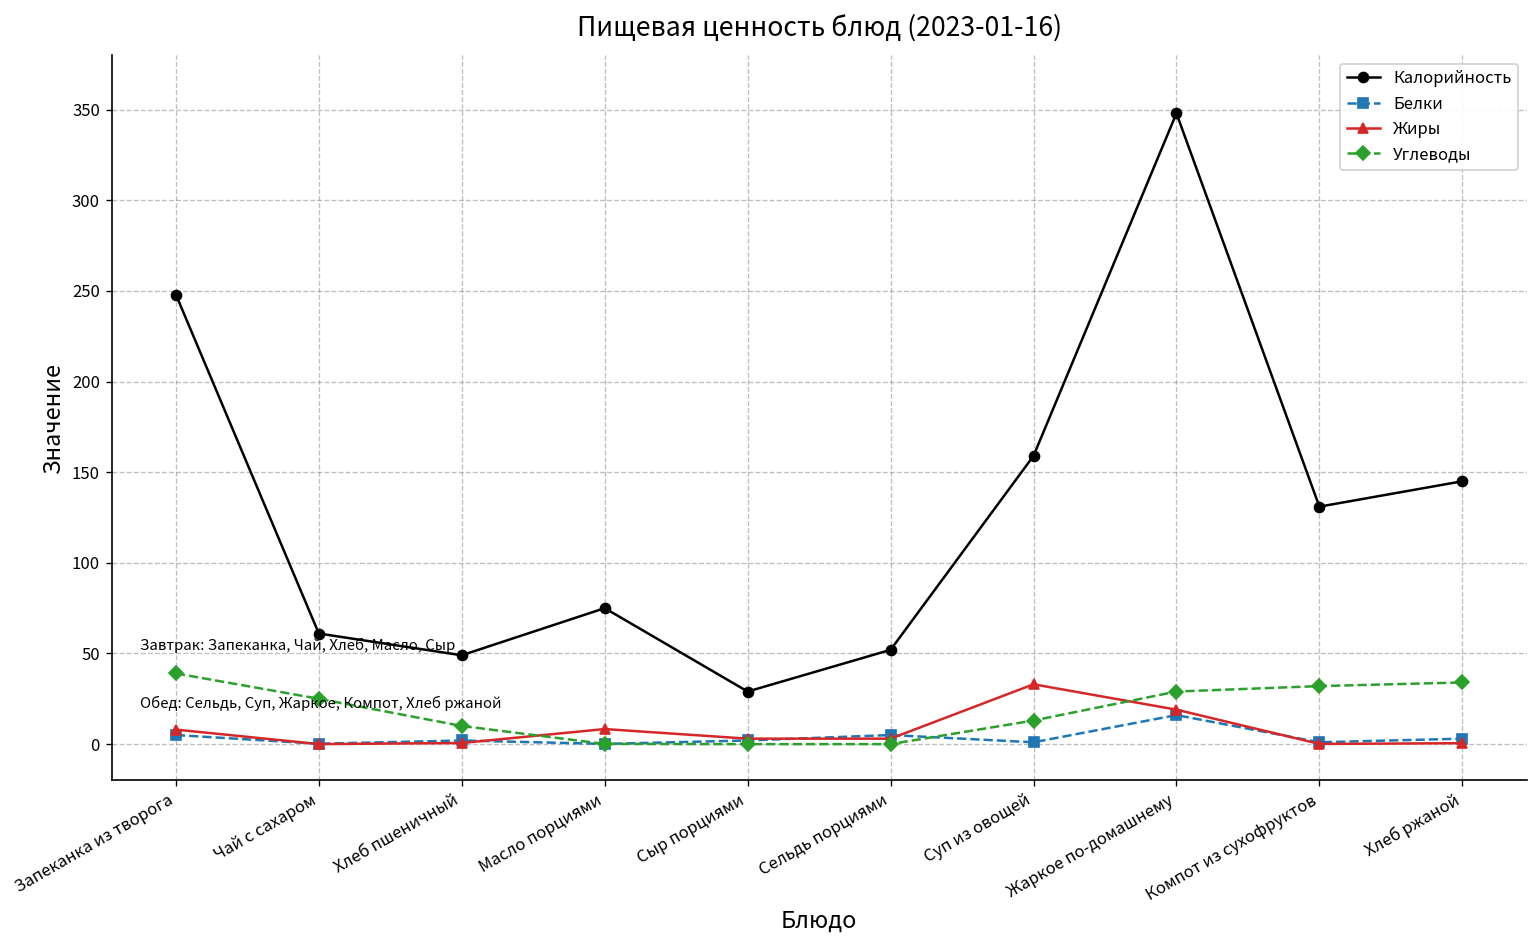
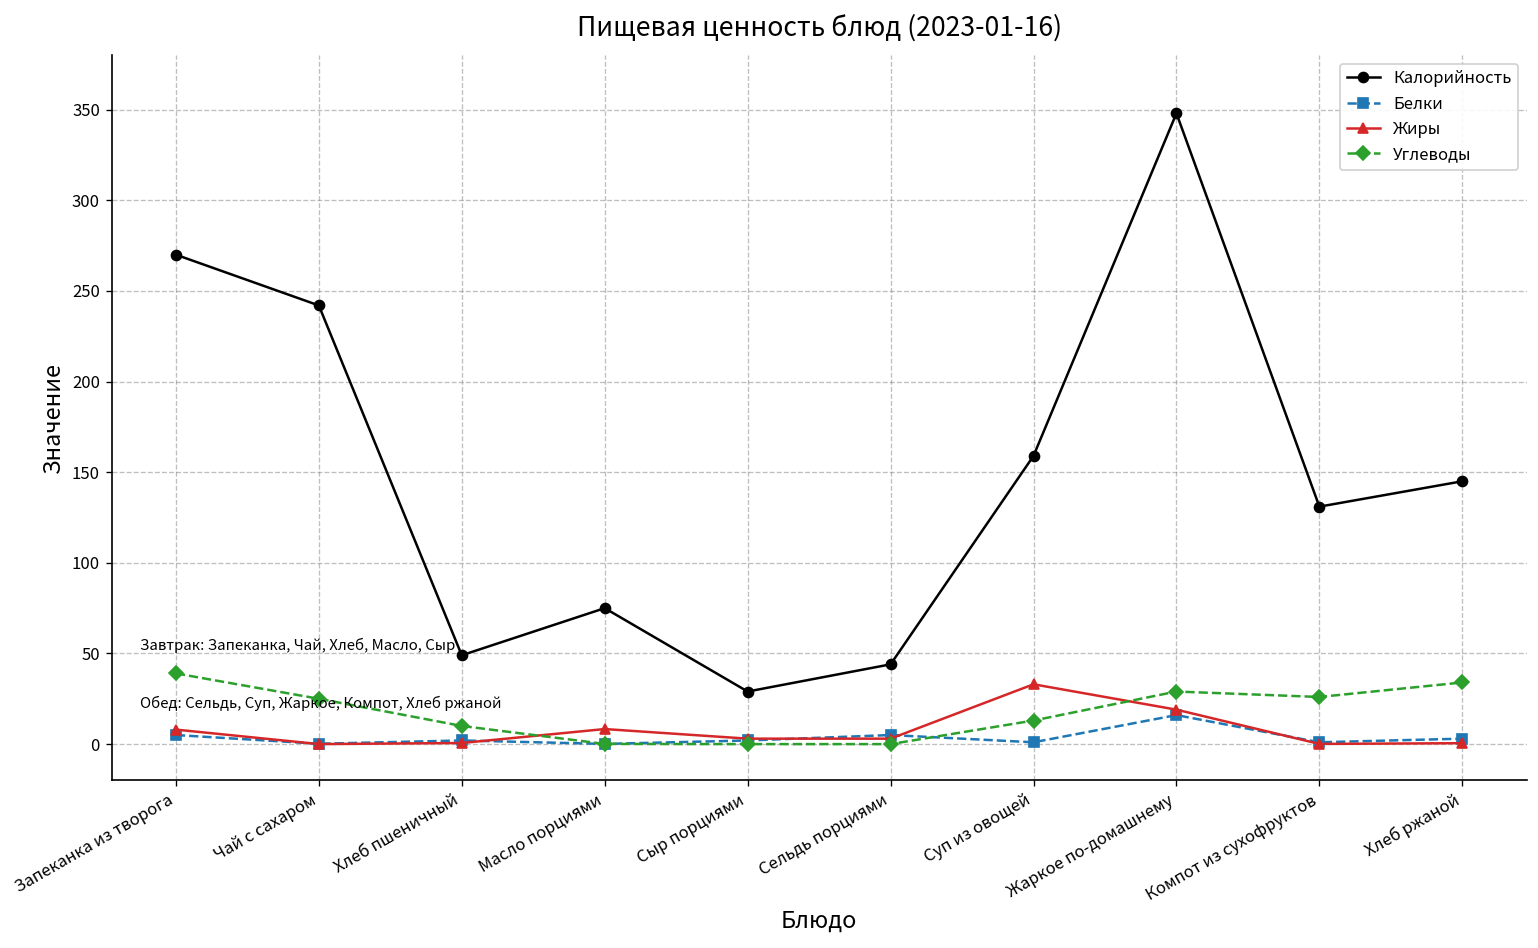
  {
    "Калорийность": {
-     "Запеканка из творога": 248,
-     "Чай с сахаром": 61,
+     "Запеканка из творога": 270,
+     "Чай с сахаром": 242,
      "Хлеб пшеничный": 49,
      "Масло порциями": 75,
      "Сыр порциями": 29,
-     "Сельдь порциями": 52,
+     "Сельдь порциями": 44,
      "Суп из овощей": 159,
      "Жаркое по-домашнему": 348,
      "Компот из сухофруктов": 131,
      "Хлеб ржаной": 145
    },
    "Белки": {
      "Запеканка из творога": 5,
      "Сельдь порциями": 5,
      "Суп из овощей": 1,
      "Жаркое по-домашнему": 16,
      "Хлеб ржаной": 3
    },
    "Жиры": {
      "Запеканка из творога": 8,
      "Масло порциями": 8,
      "Сельдь порциями": 3,
      "Суп из овощей": 33,
      "Жаркое по-домашнему": 19,
      "Хлеб ржаной": 1
    },
    "Углеводы": {
      "Запеканка из творога": 39,
      "Чай с сахаром": 25,
      "Хлеб пшеничный": 10,
      "Сыр порциями": 0,
      "Сельдь порциями": 0,
      "Суп из овощей": 13,
      "Жаркое по-домашнему": 29,
-     "Компот из сухофруктов": 32,
+     "Компот из сухофруктов": 26,
      "Хлеб ржаной": 34
    }
  }
